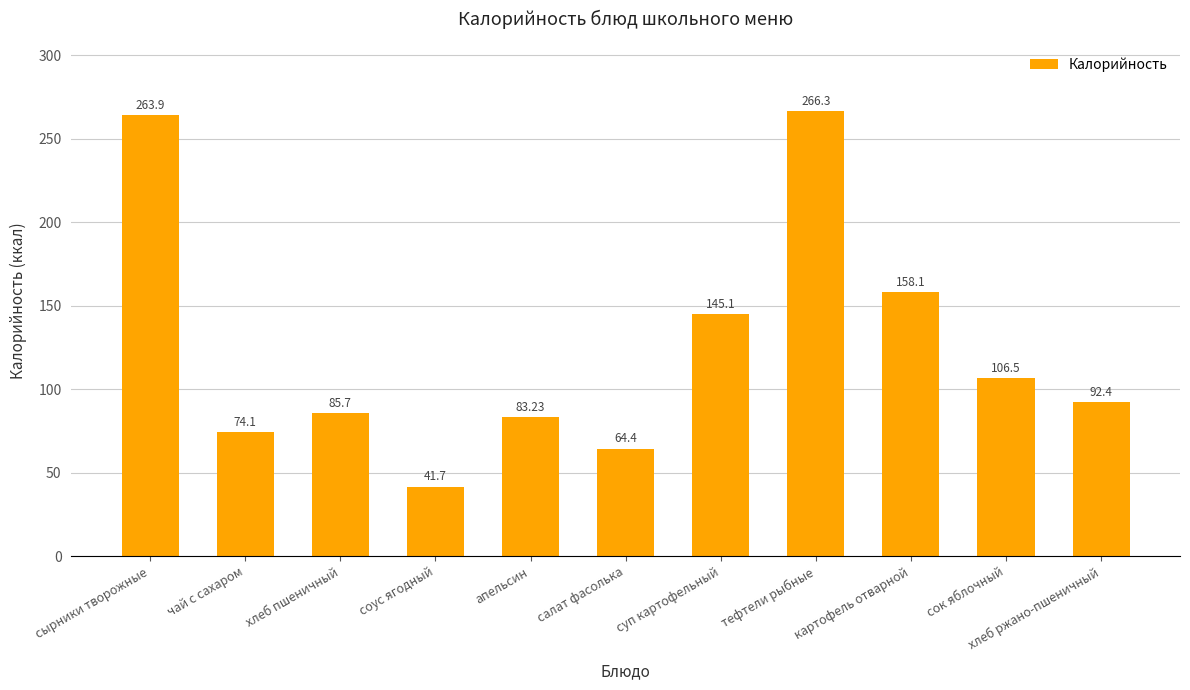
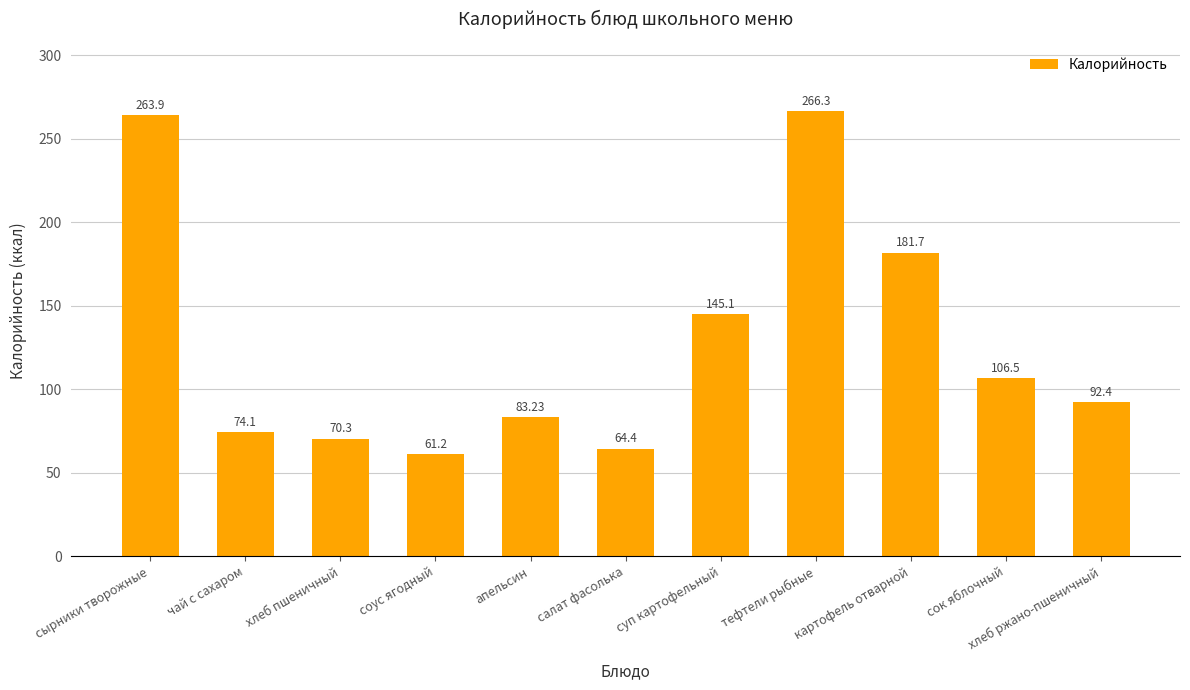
  {
    "сырники творожные": 263.9,
    "чай с сахаром": 74.1,
-   "хлеб пшеничный": 85.7,
-   "соус ягодный": 41.7,
+   "хлеб пшеничный": 70.3,
+   "соус ягодный": 61.2,
    "апельсин": 83.23,
    "салат фасолька": 64.4,
    "суп картофельный": 145.1,
    "тефтели рыбные": 266.3,
-   "картофель отварной": 158.1,
+   "картофель отварной": 181.7,
    "сок яблочный": 106.5,
    "хлеб ржано-пшеничный": 92.4
  }
